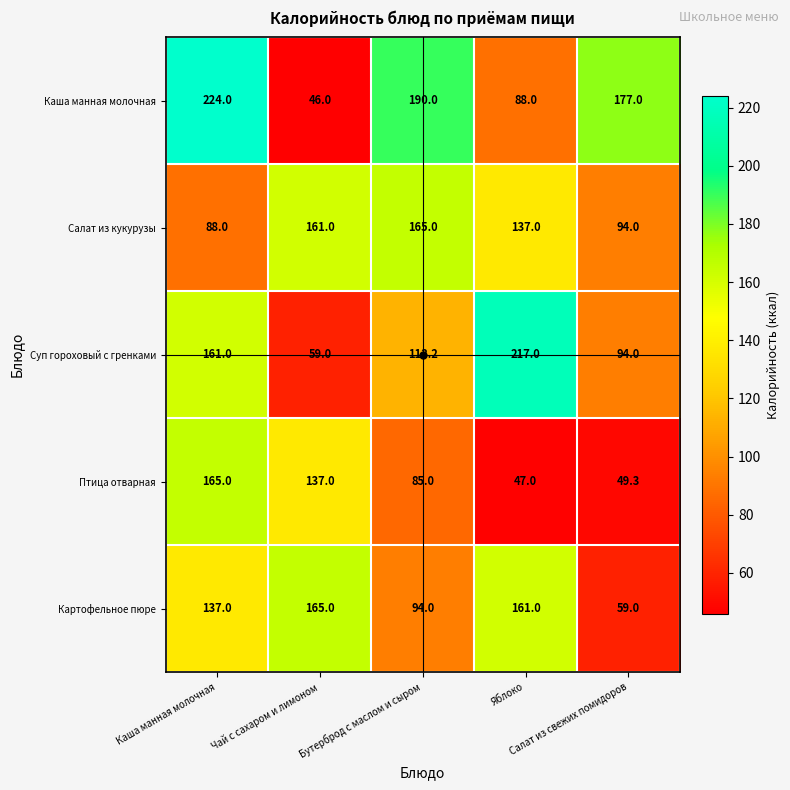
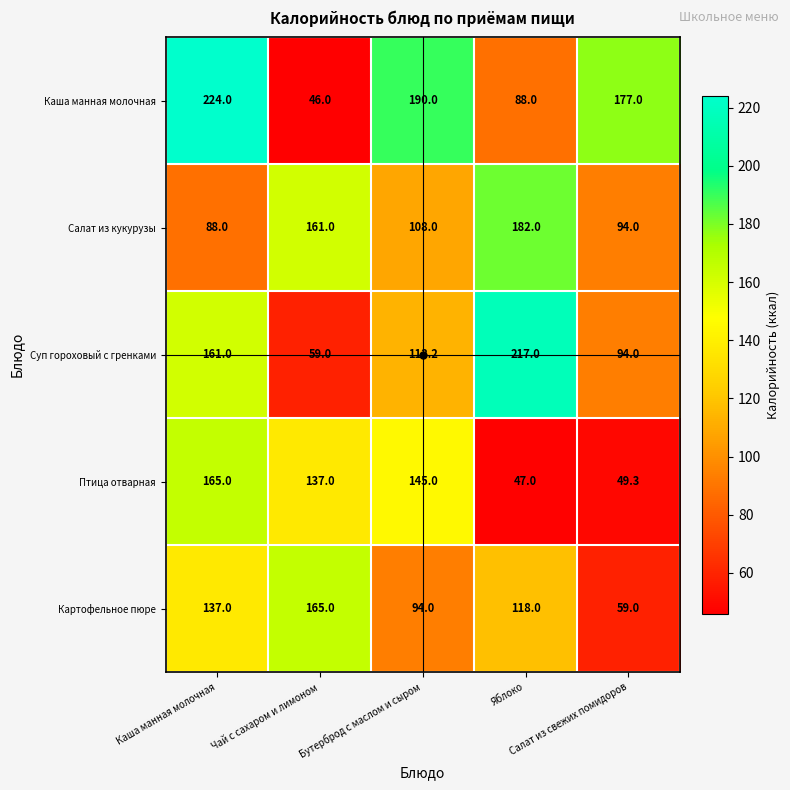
  {
    "Каша манная молочная": {
      "Каша манная молочная": 224.0,
      "Чай с сахаром и лимоном": 46.0,
      "Бутерброд с маслом и сыром": 190.0,
      "Яблоко": 88.0,
      "Салат из свежих помидоров": 177.0
    },
    "Салат из кукурузы": {
      "Каша манная молочная": 88.0,
      "Чай с сахаром и лимоном": 161.0,
-     "Бутерброд с маслом и сыром": 165.0,
-     "Яблоко": 137.0,
+     "Бутерброд с маслом и сыром": 108.0,
+     "Яблоко": 182.0,
      "Салат из свежих помидоров": 94.0
    },
    "Суп гороховый с гренками": {
      "Каша манная молочная": 161.0,
      "Чай с сахаром и лимоном": 59.0,
      "Яблоко": 217.0,
      "Салат из свежих помидоров": 94.0
    },
    "Птица отварная": {
      "Каша манная молочная": 165.0,
      "Чай с сахаром и лимоном": 137.0,
-     "Бутерброд с маслом и сыром": 85.0,
+     "Бутерброд с маслом и сыром": 145.0,
      "Яблоко": 47.0,
      "Салат из свежих помидоров": 49.3
    },
    "Картофельное пюре": {
      "Каша манная молочная": 137.0,
      "Чай с сахаром и лимоном": 165.0,
      "Бутерброд с маслом и сыром": 94.0,
-     "Яблоко": 161.0,
+     "Яблоко": 118.0,
      "Салат из свежих помидоров": 59.0
    }
  }
